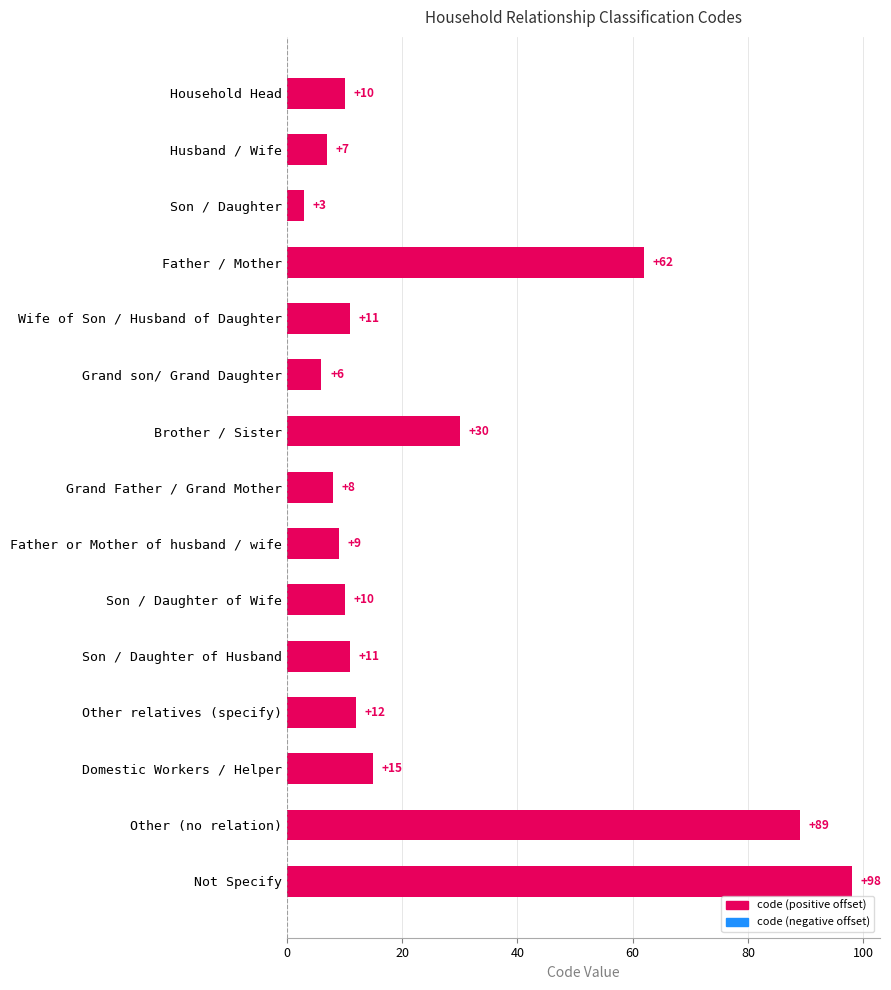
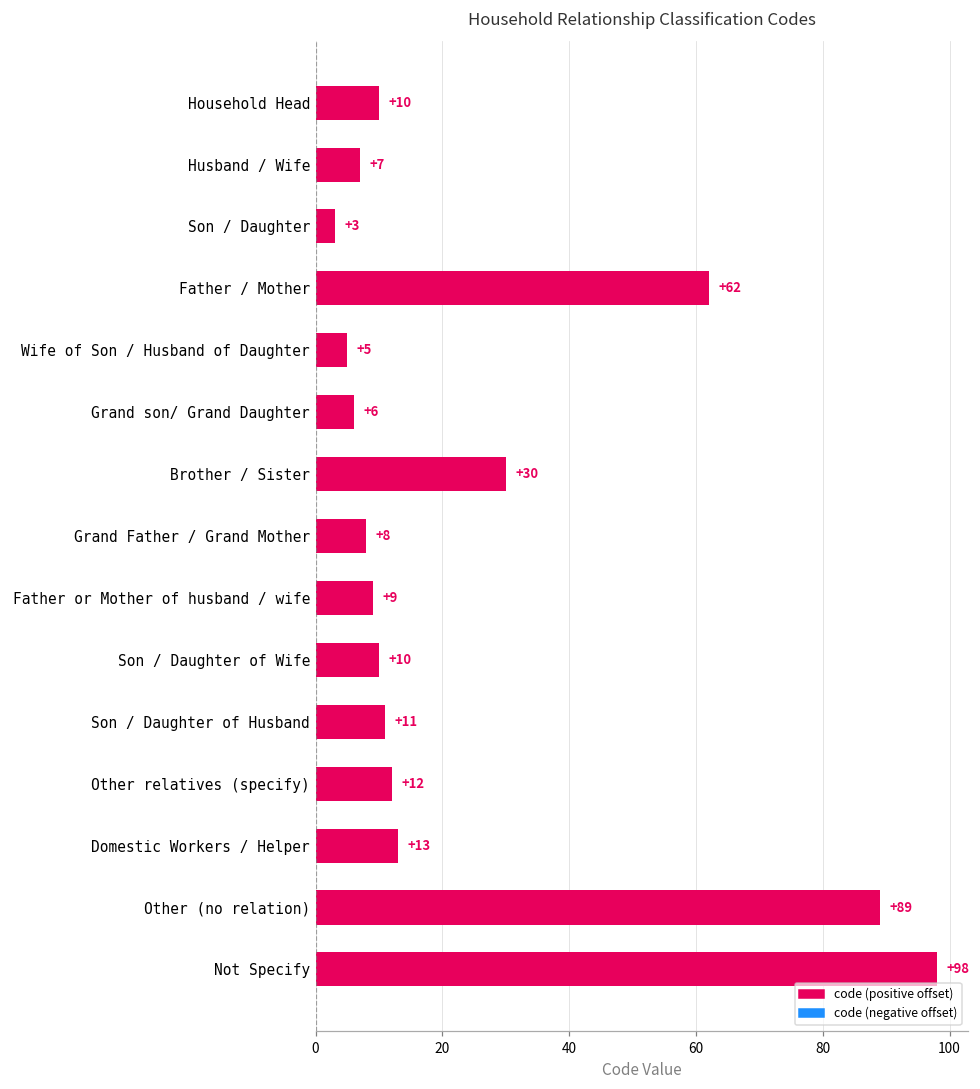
  {
    "Household Head": "+10",
    "Husband / Wife": "+7",
    "Son / Daughter": "+3",
    "Father / Mother": "+62",
-   "Wife of Son / Husband of Daughter": "+11",
+   "Wife of Son / Husband of Daughter": "+5",
    "Grand son/ Grand Daughter": "+6",
    "Brother / Sister": "+30",
    "Grand Father / Grand Mother": "+8",
    "Father or Mother of husband / wife": "+9",
    "Son / Daughter of Wife": "+10",
    "Son / Daughter of Husband": "+11",
    "Other relatives (specify)": "+12",
-   "Domestic Workers / Helper": "+15",
+   "Domestic Workers / Helper": "+13",
    "Other (no relation)": "+89",
    "Not Specify": "+98"
  }
